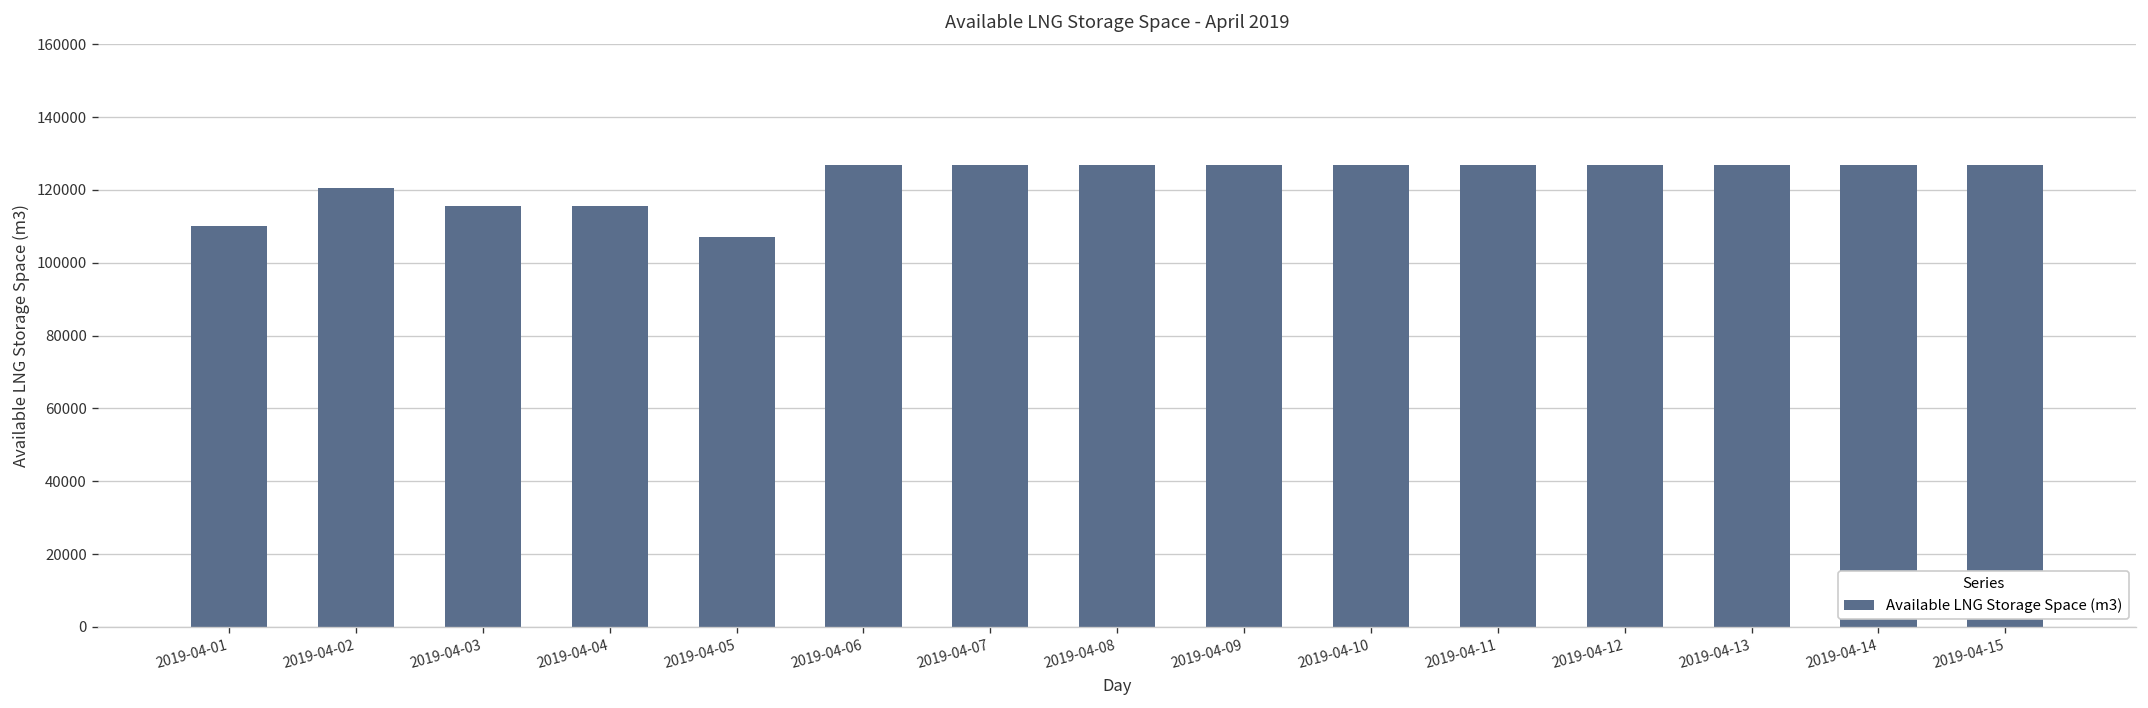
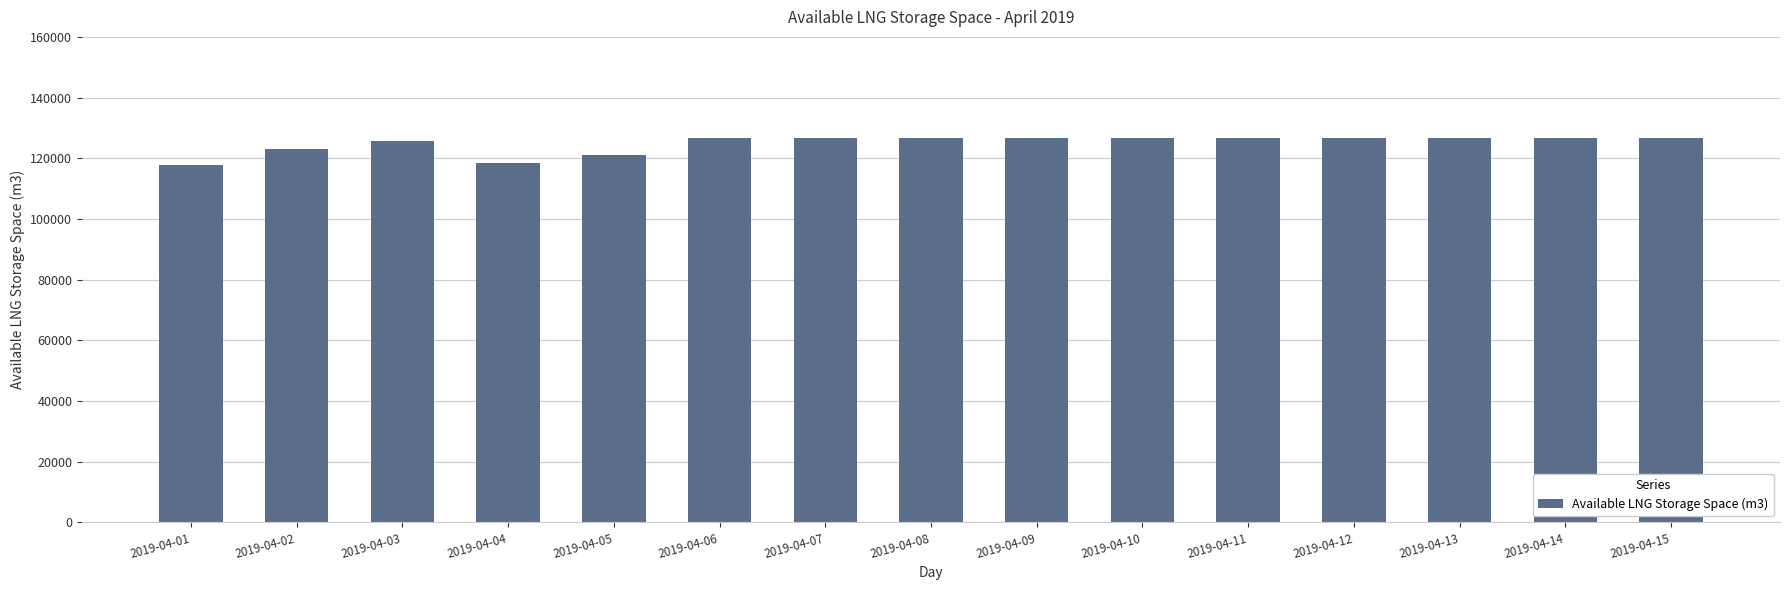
  {
-   "2019-04-01": 110000,
-   "2019-04-02": 120000,
-   "2019-04-03": 116000,
-   "2019-04-04": 116000,
-   "2019-04-05": 107000,
+   "2019-04-01": 118000,
+   "2019-04-02": 123000,
+   "2019-04-03": 126000,
+   "2019-04-04": 118000,
+   "2019-04-05": 121000,
    "2019-04-06": 127000,
    "2019-04-07": 127000,
    "2019-04-08": 127000,
    "2019-04-09": 127000,
    "2019-04-10": 127000,
    "2019-04-11": 127000,
    "2019-04-12": 127000,
    "2019-04-13": 127000,
    "2019-04-14": 127000,
    "2019-04-15": 127000
  }
